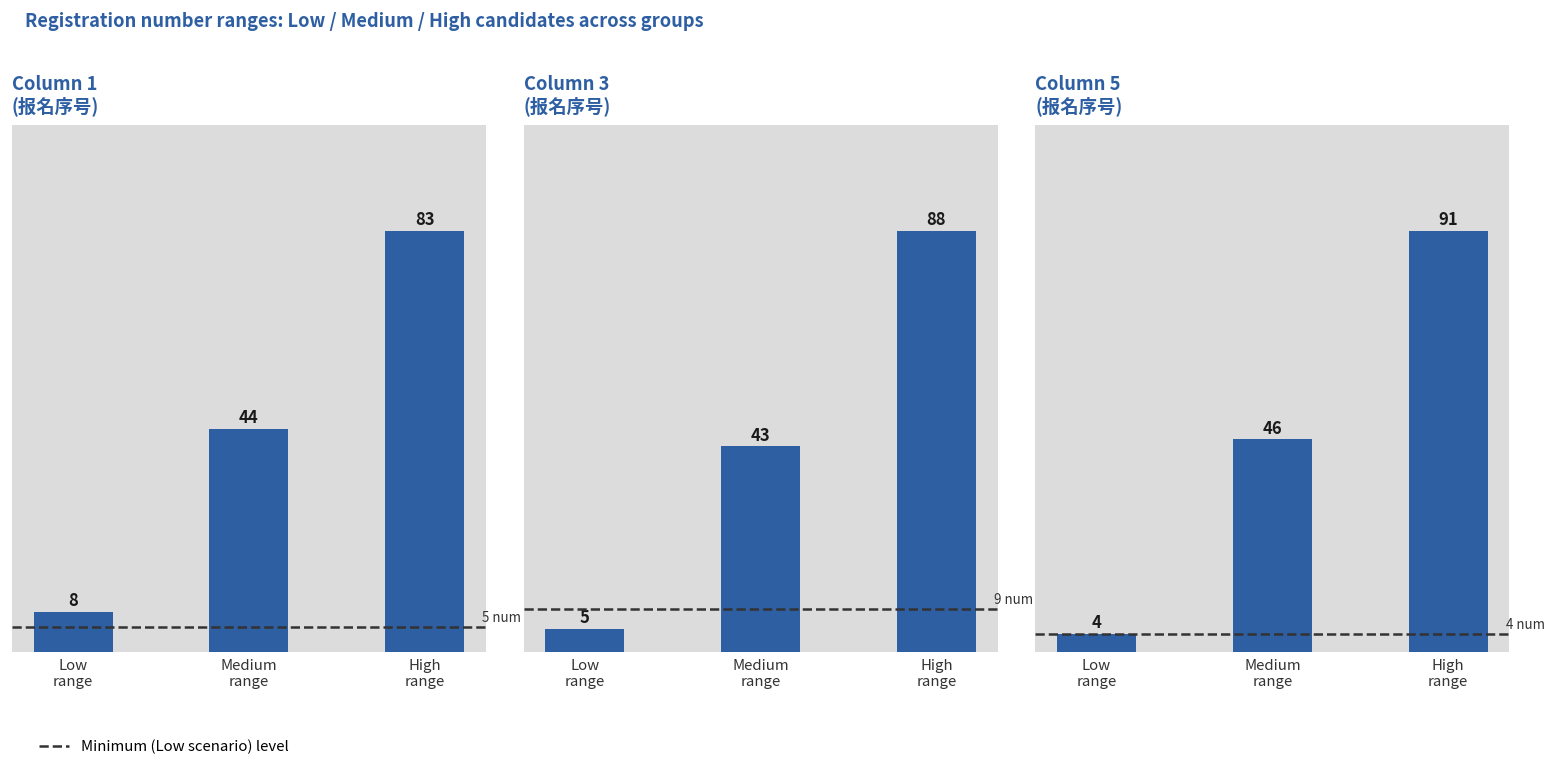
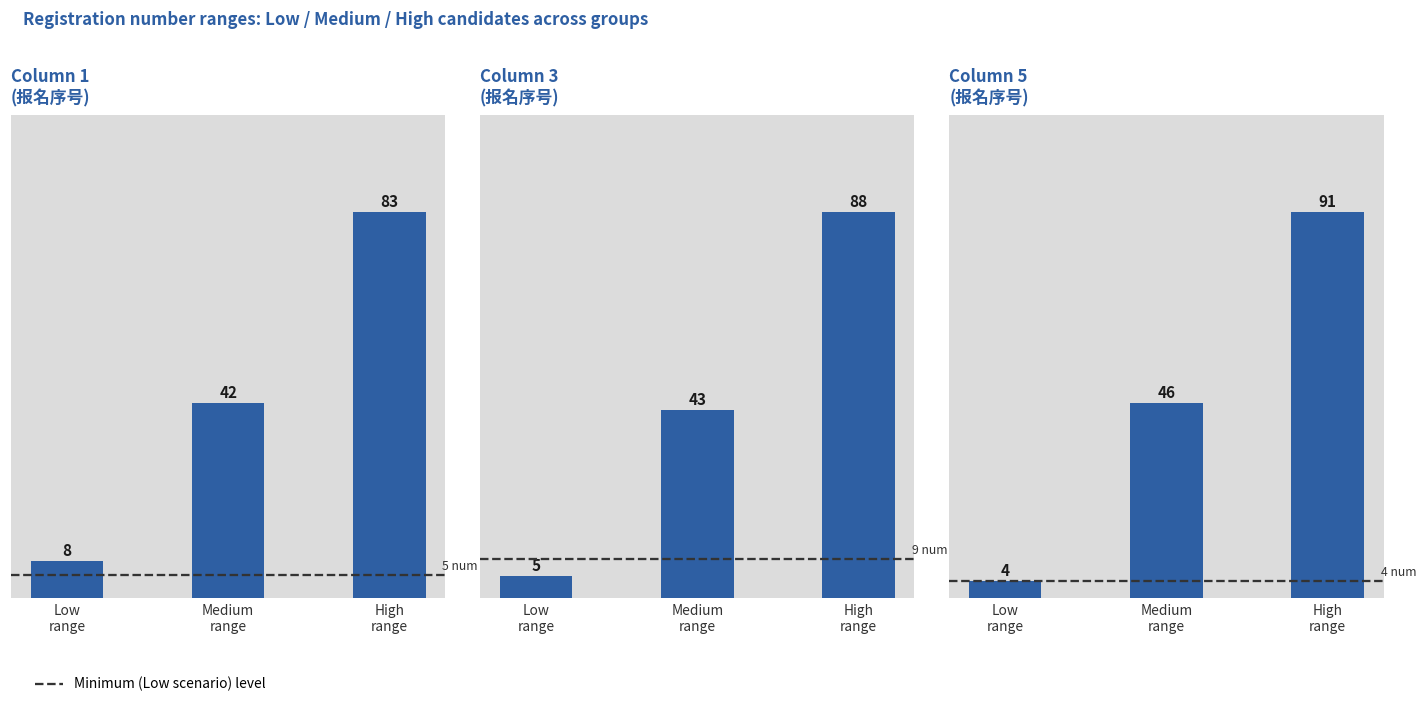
  {
    "Column 1 (报名序号)": {
      "Low range": 8,
-     "Medium range": 44,
+     "Medium range": 42,
      "High range": 83
    },
    "Column 3 (报名序号)": {
      "Low range": 5,
      "Medium range": 43,
      "High range": 88
    },
    "Column 5 (报名序号)": {
      "Low range": 4,
      "Medium range": 46,
      "High range": 91
    }
  }
